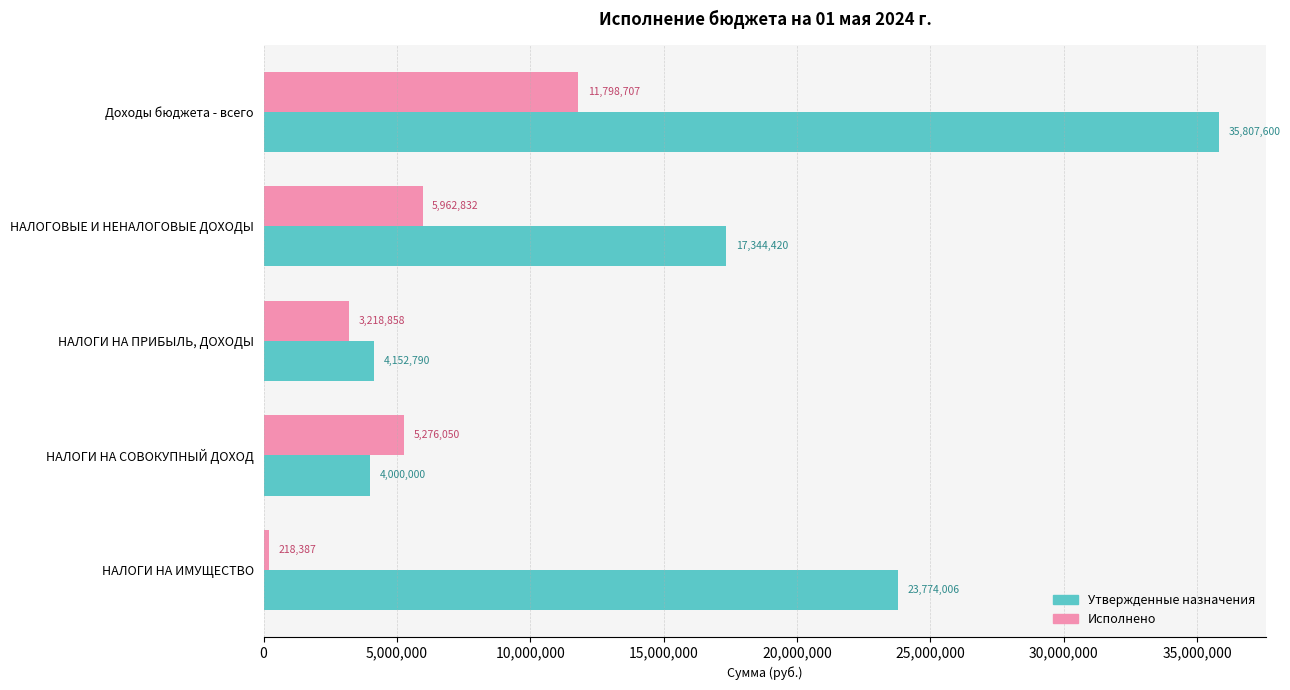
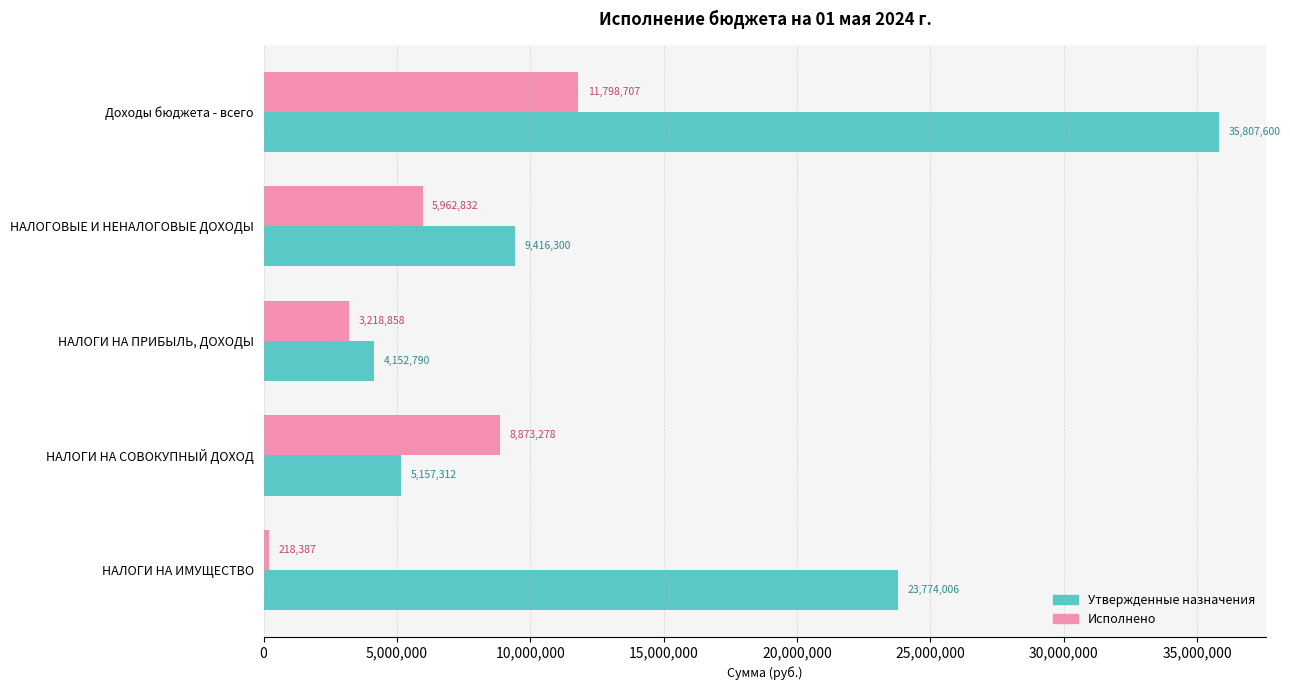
  {
    "Утвержденные назначения": {
      "Доходы бюджета - всего": "35,807,600",
-     "НАЛОГОВЫЕ И НЕНАЛОГОВЫЕ ДОХОДЫ": "17,344,420",
+     "НАЛОГОВЫЕ И НЕНАЛОГОВЫЕ ДОХОДЫ": "9,416,300",
      "НАЛОГИ НА ПРИБЫЛЬ, ДОХОДЫ": "4,152,790",
-     "НАЛОГИ НА СОВОКУПНЫЙ ДОХОД": "4,000,000",
+     "НАЛОГИ НА СОВОКУПНЫЙ ДОХОД": "5,157,312",
      "НАЛОГИ НА ИМУЩЕСТВО": "23,774,006"
    },
    "Исполнено": {
      "Доходы бюджета - всего": "11,798,707",
      "НАЛОГОВЫЕ И НЕНАЛОГОВЫЕ ДОХОДЫ": "5,962,832",
      "НАЛОГИ НА ПРИБЫЛЬ, ДОХОДЫ": "3,218,858",
-     "НАЛОГИ НА СОВОКУПНЫЙ ДОХОД": "5,276,050",
+     "НАЛОГИ НА СОВОКУПНЫЙ ДОХОД": "8,873,278",
      "НАЛОГИ НА ИМУЩЕСТВО": "218,387"
    }
  }
